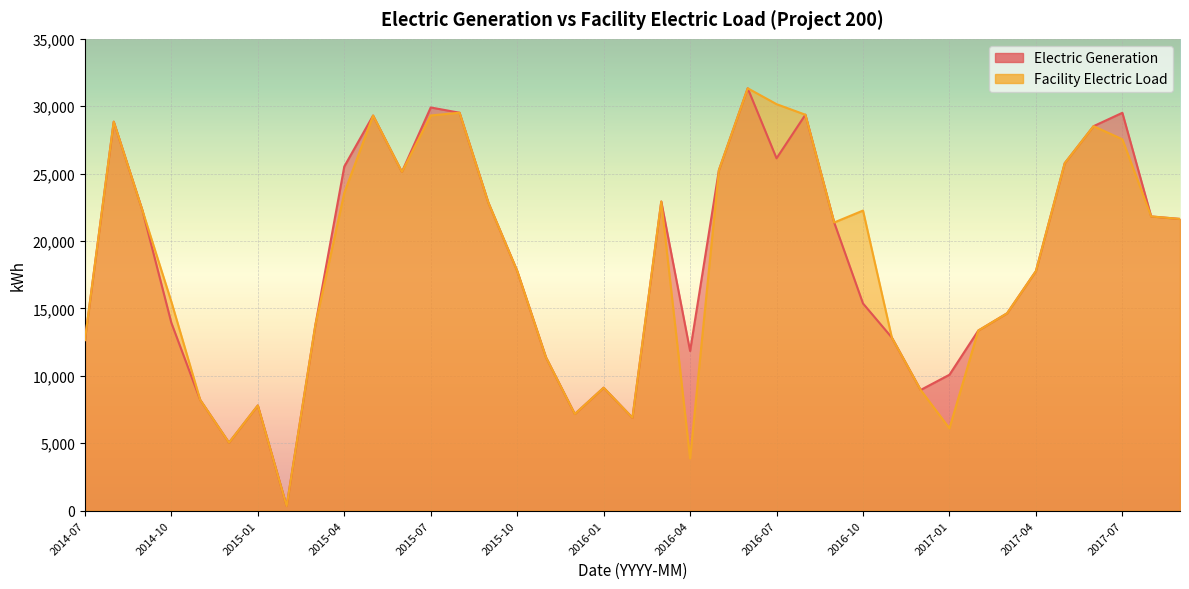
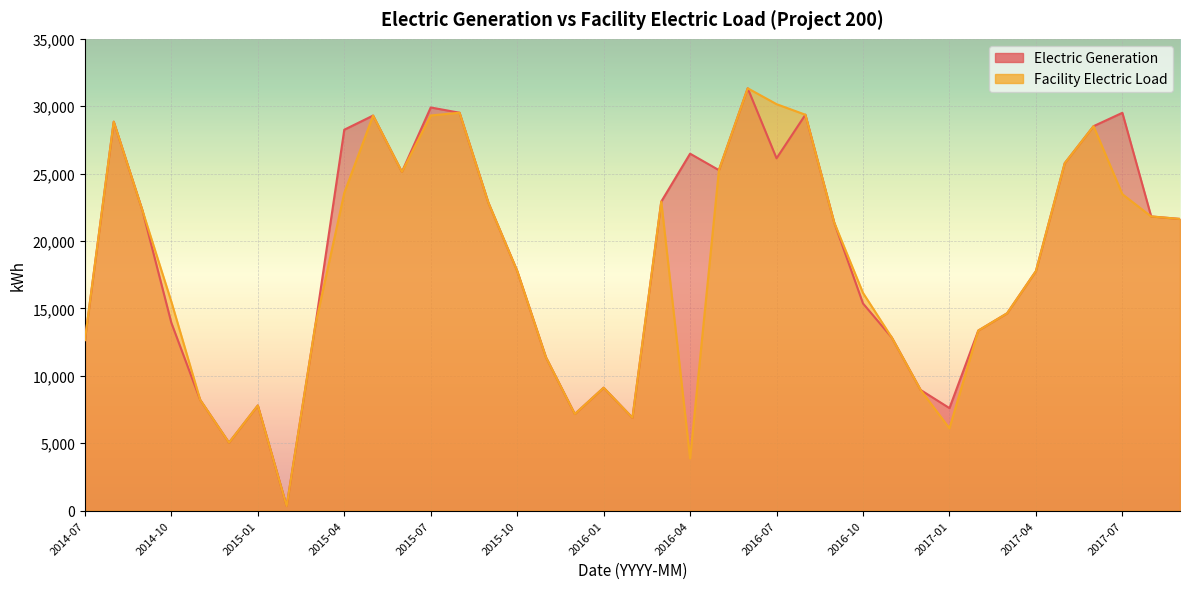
  {
    "Electric Generation": {
      "2014-10": "13,900",
-     "2015-04": "25,500",
+     "2015-04": "28,300",
      "2015-07": "29,900",
-     "2016-04": "11,800",
+     "2016-04": "26,500",
      "2016-07": "26,100",
      "2016-10": "15,400",
-     "2017-01": "10,100",
+     "2017-01": "7,600",
      "2017-07": "29,500"
    },
    "Facility Electric Load": {
      "2014-10": "15,500",
      "2015-04": "23,600",
      "2015-07": "29,300",
      "2016-04": "3,900",
      "2016-07": "30,200",
-     "2016-10": "22,300",
+     "2016-10": "16,200",
      "2017-01": "6,100",
-     "2017-07": "27,500"
+     "2017-07": "23,500"
    }
  }
